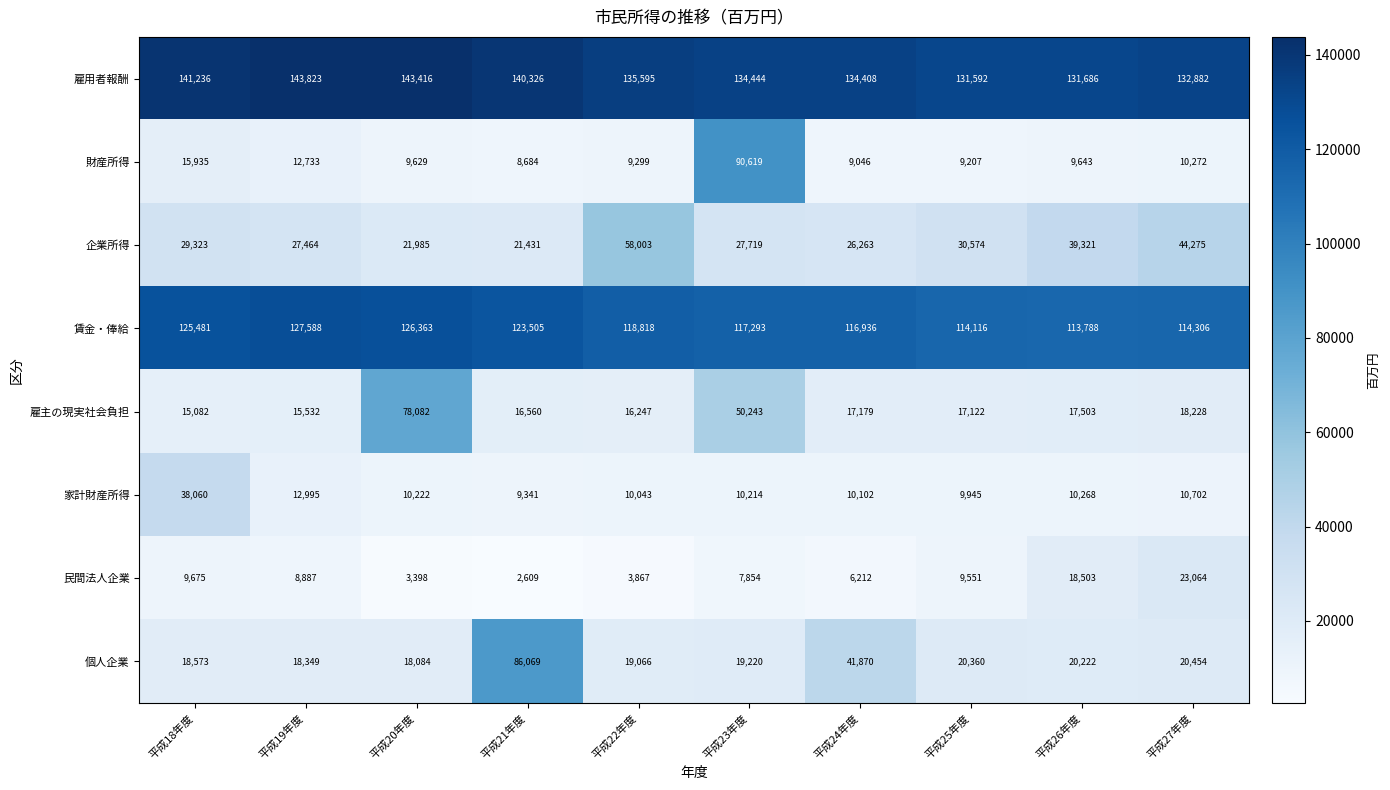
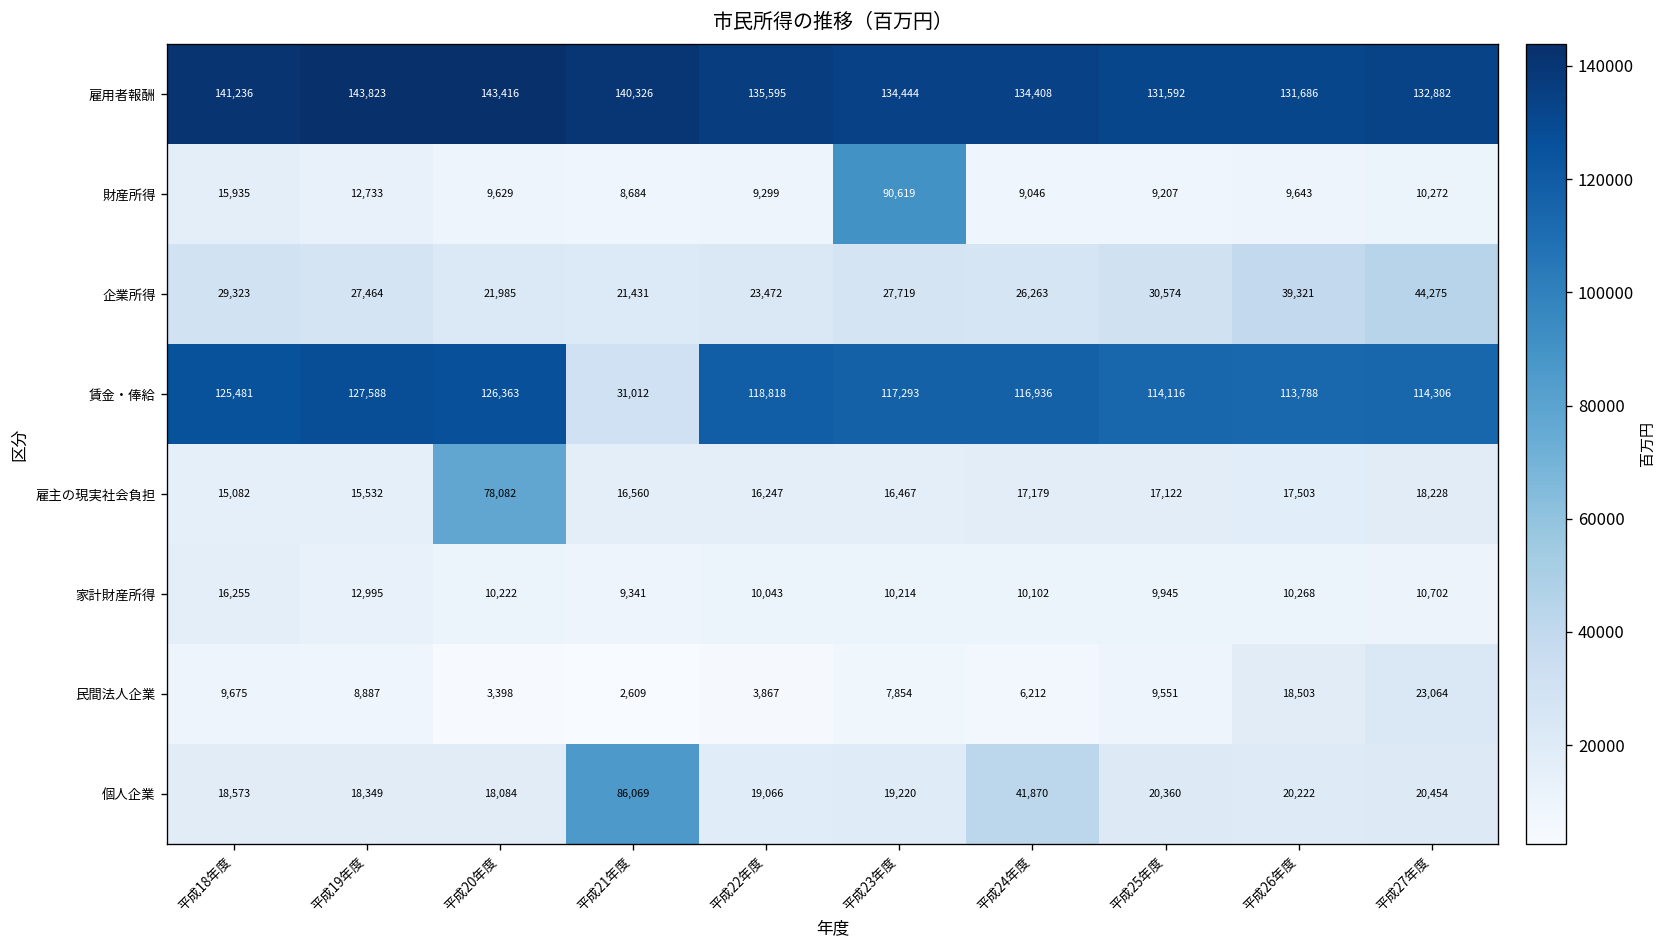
  {
    "雇用者報酬": {
      "平成18年度": "141,236",
      "平成19年度": "143,823",
      "平成20年度": "143,416",
      "平成21年度": "140,326",
      "平成22年度": "135,595",
      "平成23年度": "134,444",
      "平成24年度": "134,408",
      "平成25年度": "131,592",
      "平成26年度": "131,686",
      "平成27年度": "132,882"
    },
    "財産所得": {
      "平成18年度": "15,935",
      "平成19年度": "12,733",
      "平成20年度": "9,629",
      "平成21年度": "8,684",
      "平成22年度": "9,299",
      "平成23年度": "90,619",
      "平成24年度": "9,046",
      "平成25年度": "9,207",
      "平成26年度": "9,643",
      "平成27年度": "10,272"
    },
    "企業所得": {
      "平成18年度": "29,323",
      "平成19年度": "27,464",
      "平成20年度": "21,985",
      "平成21年度": "21,431",
-     "平成22年度": "58,003",
+     "平成22年度": "23,472",
      "平成23年度": "27,719",
      "平成24年度": "26,263",
      "平成25年度": "30,574",
      "平成26年度": "39,321",
      "平成27年度": "44,275"
    },
    "賃金・俸給": {
      "平成18年度": "125,481",
      "平成19年度": "127,588",
      "平成20年度": "126,363",
-     "平成21年度": "123,505",
+     "平成21年度": "31,012",
      "平成22年度": "118,818",
      "平成23年度": "117,293",
      "平成24年度": "116,936",
      "平成25年度": "114,116",
      "平成26年度": "113,788",
      "平成27年度": "114,306"
    },
    "雇主の現実社会負担": {
      "平成18年度": "15,082",
      "平成19年度": "15,532",
      "平成20年度": "78,082",
      "平成21年度": "16,560",
      "平成22年度": "16,247",
-     "平成23年度": "50,243",
+     "平成23年度": "16,467",
      "平成24年度": "17,179",
      "平成25年度": "17,122",
      "平成26年度": "17,503",
      "平成27年度": "18,228"
    },
    "家計財産所得": {
-     "平成18年度": "38,060",
+     "平成18年度": "16,255",
      "平成19年度": "12,995",
      "平成20年度": "10,222",
      "平成21年度": "9,341",
      "平成22年度": "10,043",
      "平成23年度": "10,214",
      "平成24年度": "10,102",
      "平成25年度": "9,945",
      "平成26年度": "10,268",
      "平成27年度": "10,702"
    },
    "民間法人企業": {
      "平成18年度": "9,675",
      "平成19年度": "8,887",
      "平成20年度": "3,398",
      "平成21年度": "2,609",
      "平成22年度": "3,867",
      "平成23年度": "7,854",
      "平成24年度": "6,212",
      "平成25年度": "9,551",
      "平成26年度": "18,503",
      "平成27年度": "23,064"
    },
    "個人企業": {
      "平成18年度": "18,573",
      "平成19年度": "18,349",
      "平成20年度": "18,084",
      "平成21年度": "86,069",
      "平成22年度": "19,066",
      "平成23年度": "19,220",
      "平成24年度": "41,870",
      "平成25年度": "20,360",
      "平成26年度": "20,222",
      "平成27年度": "20,454"
    }
  }
